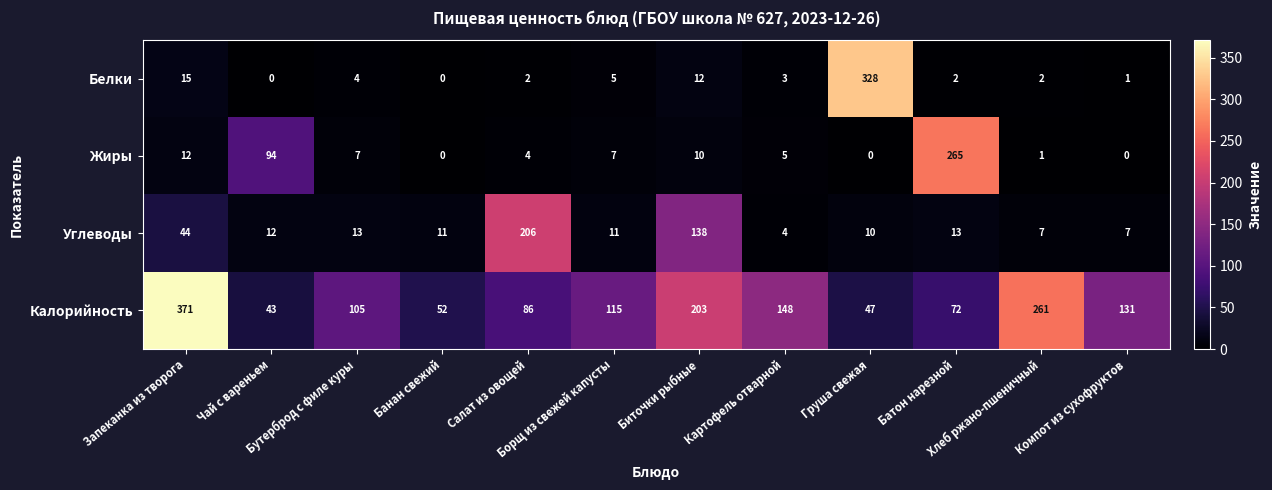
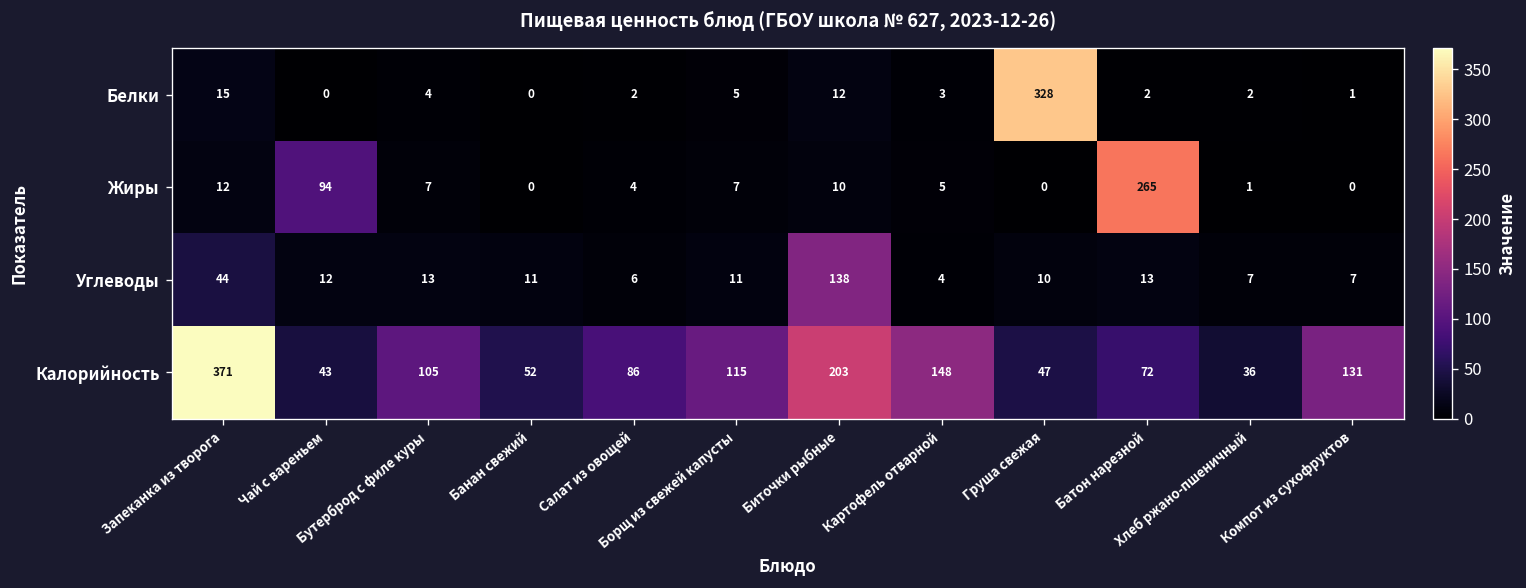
  {
    "Белки": {
      "Запеканка из творога": 15,
      "Чай с вареньем": 0,
      "Бутерброд с филе куры": 4,
      "Банан свежий": 0,
      "Салат из овощей": 2,
      "Борщ из свежей капусты": 5,
      "Биточки рыбные": 12,
      "Картофель отварной": 3,
      "Груша свежая": 328,
      "Батон нарезной": 2,
      "Хлеб ржано-пшеничный": 2,
      "Компот из сухофруктов": 1
    },
    "Жиры": {
      "Запеканка из творога": 12,
      "Чай с вареньем": 94,
      "Бутерброд с филе куры": 7,
      "Банан свежий": 0,
      "Салат из овощей": 4,
      "Борщ из свежей капусты": 7,
      "Биточки рыбные": 10,
      "Картофель отварной": 5,
      "Груша свежая": 0,
      "Батон нарезной": 265,
      "Хлеб ржано-пшеничный": 1,
      "Компот из сухофруктов": 0
    },
    "Углеводы": {
      "Запеканка из творога": 44,
      "Чай с вареньем": 12,
      "Бутерброд с филе куры": 13,
      "Банан свежий": 11,
-     "Салат из овощей": 206,
+     "Салат из овощей": 6,
      "Борщ из свежей капусты": 11,
      "Биточки рыбные": 138,
      "Картофель отварной": 4,
      "Груша свежая": 10,
      "Батон нарезной": 13,
      "Хлеб ржано-пшеничный": 7,
      "Компот из сухофруктов": 7
    },
    "Калорийность": {
      "Запеканка из творога": 371,
      "Чай с вареньем": 43,
      "Бутерброд с филе куры": 105,
      "Банан свежий": 52,
      "Салат из овощей": 86,
      "Борщ из свежей капусты": 115,
      "Биточки рыбные": 203,
      "Картофель отварной": 148,
      "Груша свежая": 47,
      "Батон нарезной": 72,
-     "Хлеб ржано-пшеничный": 261,
+     "Хлеб ржано-пшеничный": 36,
      "Компот из сухофруктов": 131
    }
  }
